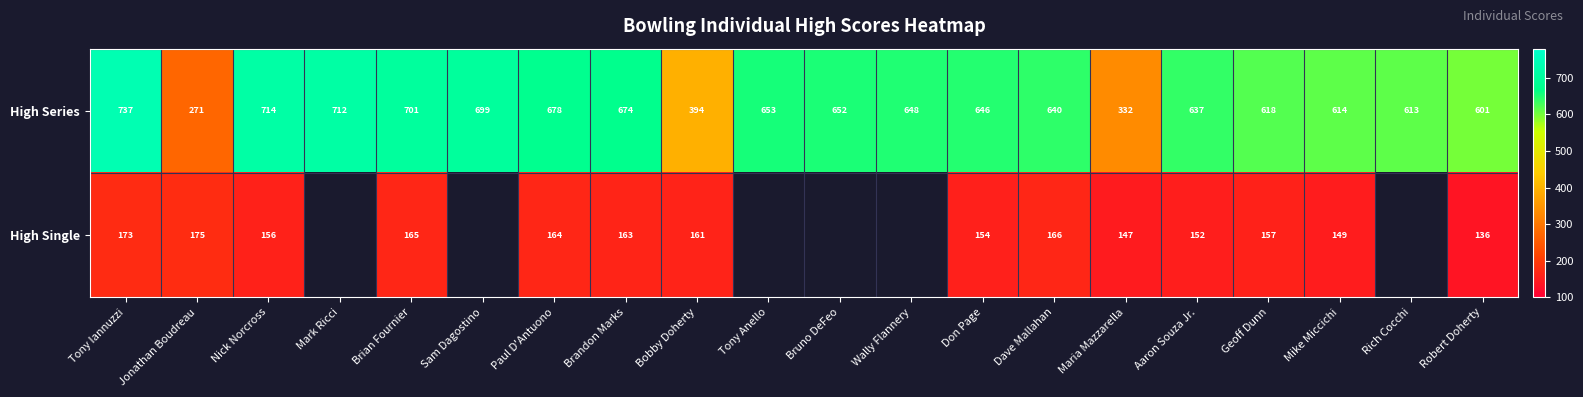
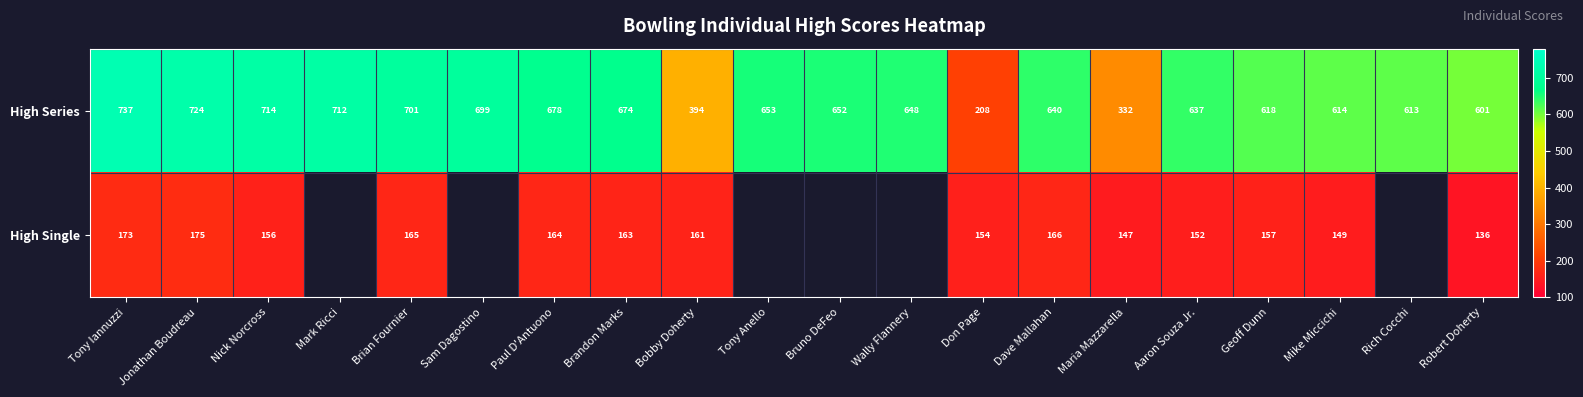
  {
    "High Series": {
      "Tony Iannuzzi": 737,
-     "Jonathan Boudreau": 271,
+     "Jonathan Boudreau": 724,
      "Nick Norcross": 714,
      "Mark Ricci": 712,
      "Brian Fournier": 701,
      "Sam Dagostino": 699,
      "Paul D'Antuono": 678,
      "Brandon Marks": 674,
      "Bobby Doherty": 394,
      "Tony Anello": 653,
      "Bruno DeFeo": 652,
      "Wally Flannery": 648,
-     "Don Page": 646,
+     "Don Page": 208,
      "Dave Mallahan": 640,
      "Maria Mazzarella": 332,
      "Aaron Souza Jr.": 637,
      "Geoff Dunn": 618,
      "Mike Miccichi": 614,
      "Rich Cocchi": 613,
      "Robert Doherty": 601
    },
    "High Single": {
      "Tony Iannuzzi": 173,
      "Jonathan Boudreau": 175,
      "Nick Norcross": 156,
      "Brian Fournier": 165,
      "Paul D'Antuono": 164,
      "Brandon Marks": 163,
      "Bobby Doherty": 161,
      "Don Page": 154,
      "Dave Mallahan": 166,
      "Maria Mazzarella": 147,
      "Aaron Souza Jr.": 152,
      "Geoff Dunn": 157,
      "Mike Miccichi": 149,
      "Robert Doherty": 136
    }
  }
